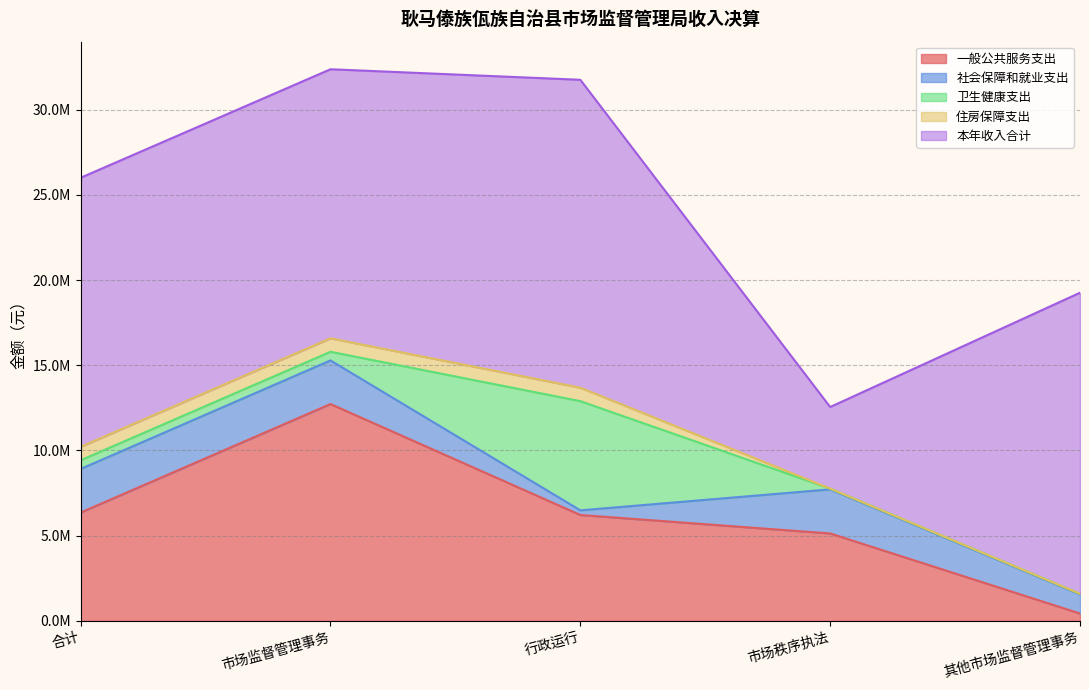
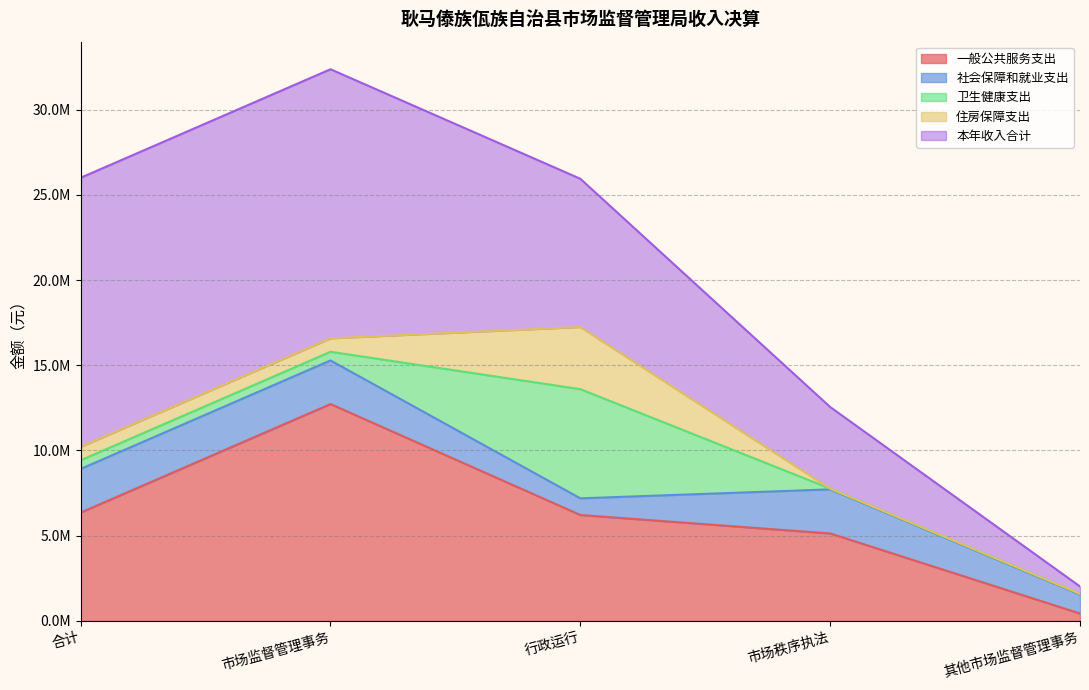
  {
    "一般公共服务支出": {
      "合计": 6400000,
      "市场监督管理事务": 12700000,
      "行政运行": 6200000,
      "市场秩序执法": 5100000,
      "其他市场监督管理事务": 400000
    },
    "社会保障和就业支出": {
      "合计": 2600000,
      "市场监督管理事务": 2600000,
-     "行政运行": 300000
+     "行政运行": 1000000
    },
    "卫生健康支出": {
      "合计": 500000,
      "市场监督管理事务": 500000,
      "行政运行": 6400000
    },
    "住房保障支出": {
      "合计": 800000,
      "市场监督管理事务": 800000,
-     "行政运行": 800000
+     "行政运行": 3600000
    },
    "本年收入合计": {
      "合计": 15800000,
      "市场监督管理事务": 15800000,
-     "行政运行": 18100000,
+     "行政运行": 8700000,
      "市场秩序执法": 4800000,
-     "其他市场监督管理事务": 17700000
+     "其他市场监督管理事务": 400000
    }
  }
